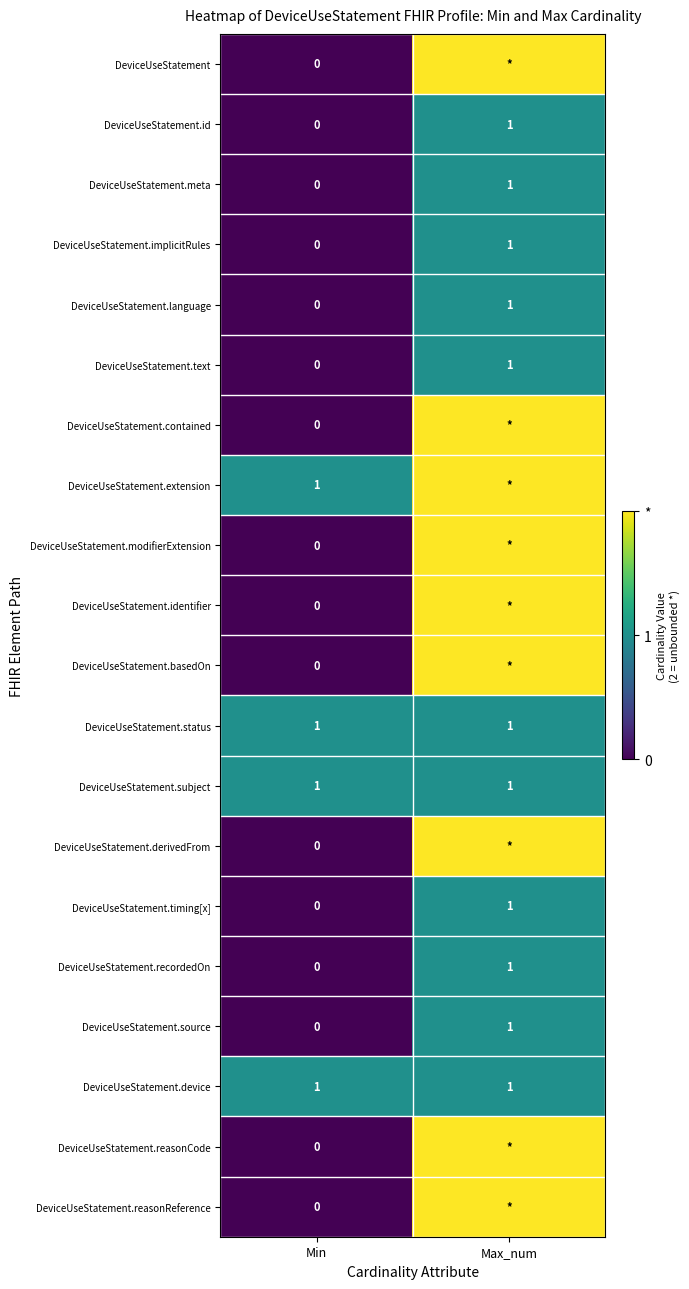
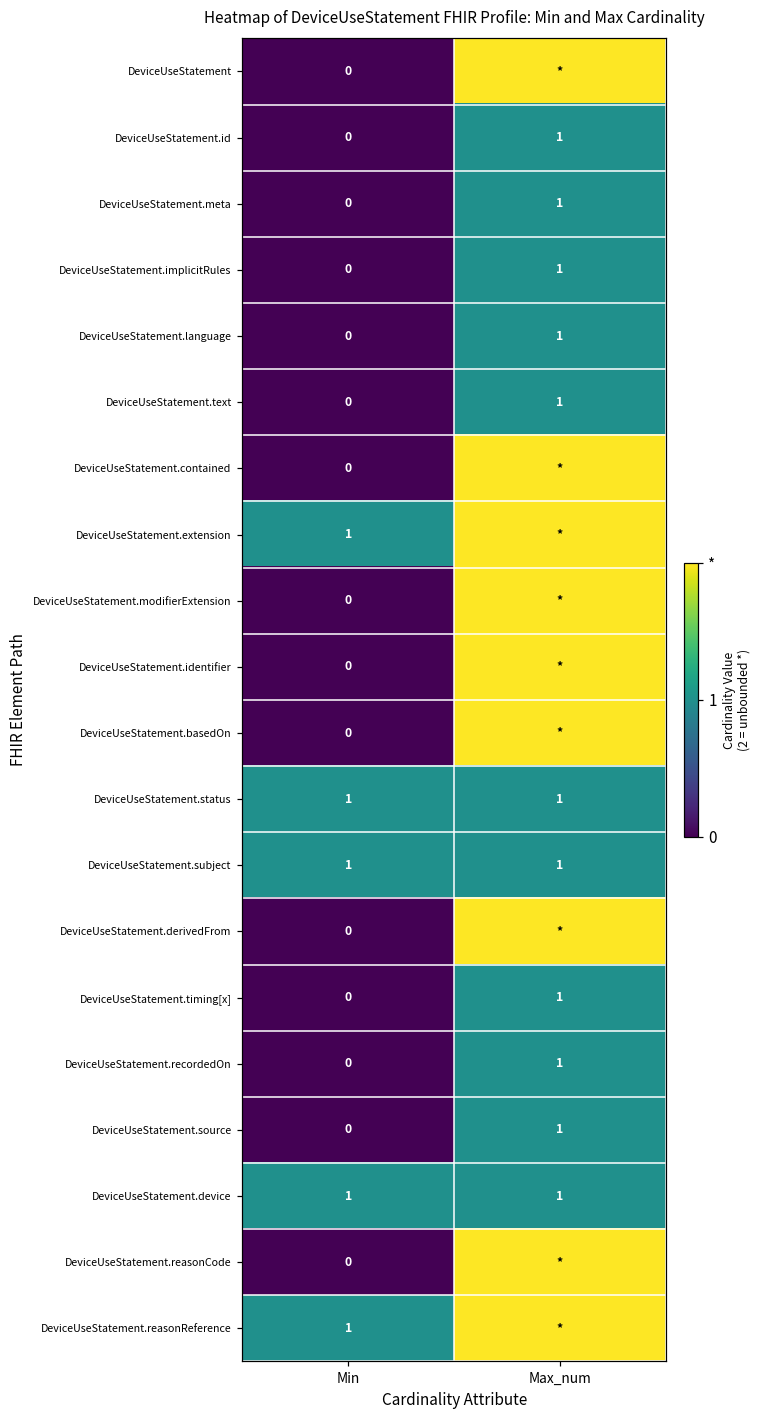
  {
    "DeviceUseStatement": {
      "Min": 0
    },
    "DeviceUseStatement.id": {
      "Min": 0,
      "Max_num": 1
    },
    "DeviceUseStatement.meta": {
      "Min": 0,
      "Max_num": 1
    },
    "DeviceUseStatement.implicitRules": {
      "Min": 0,
      "Max_num": 1
    },
    "DeviceUseStatement.language": {
      "Min": 0,
      "Max_num": 1
    },
    "DeviceUseStatement.text": {
      "Min": 0,
      "Max_num": 1
    },
    "DeviceUseStatement.contained": {
      "Min": 0
    },
    "DeviceUseStatement.extension": {
      "Min": 1
    },
    "DeviceUseStatement.modifierExtension": {
      "Min": 0
    },
    "DeviceUseStatement.identifier": {
      "Min": 0
    },
    "DeviceUseStatement.basedOn": {
      "Min": 0
    },
    "DeviceUseStatement.status": {
      "Min": 1,
      "Max_num": 1
    },
    "DeviceUseStatement.subject": {
      "Min": 1,
      "Max_num": 1
    },
    "DeviceUseStatement.derivedFrom": {
      "Min": 0
    },
    "DeviceUseStatement.timing[x]": {
      "Min": 0,
      "Max_num": 1
    },
    "DeviceUseStatement.recordedOn": {
      "Min": 0,
      "Max_num": 1
    },
    "DeviceUseStatement.source": {
      "Min": 0,
      "Max_num": 1
    },
    "DeviceUseStatement.device": {
      "Min": 1,
      "Max_num": 1
    },
    "DeviceUseStatement.reasonCode": {
      "Min": 0
    },
    "DeviceUseStatement.reasonReference": {
-     "Min": 0
+     "Min": 1
    }
  }
